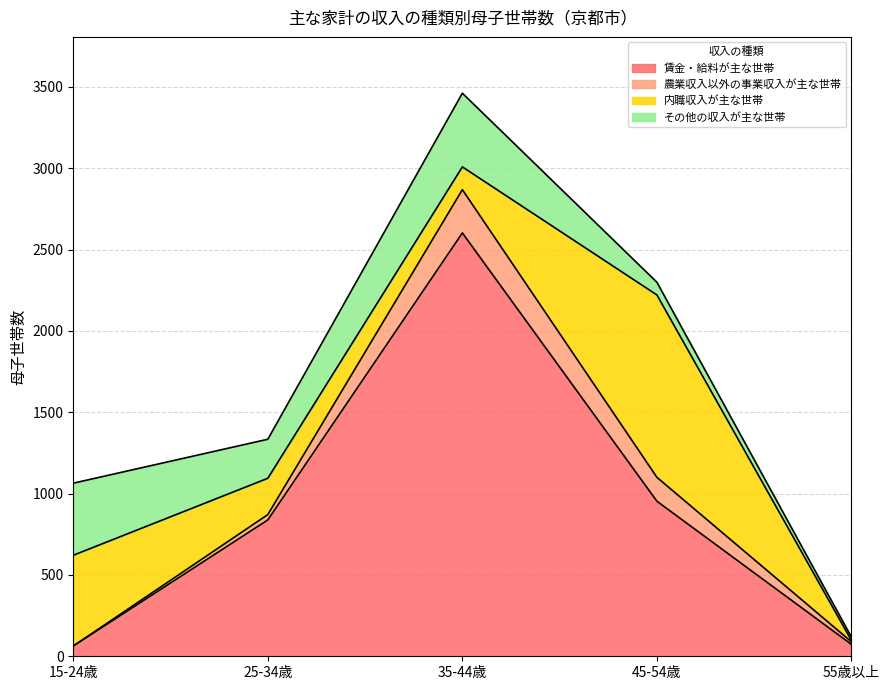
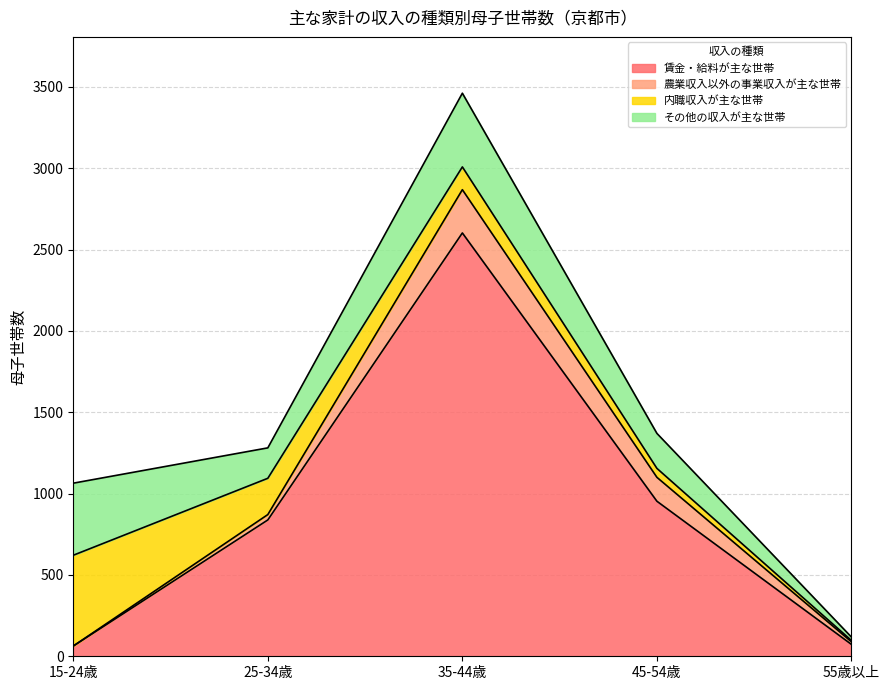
  {
    "内職収入が主な世帯": {
      "15-24歳": 560,
      "25-34歳": 220,
      "35-44歳": 140,
-     "45-54歳": 1120
+     "45-54歳": 60
    },
    "その他の収入が主な世帯": {
      "15-24歳": 440,
-     "25-34歳": 240,
+     "25-34歳": 190,
      "35-44歳": 450,
-     "45-54歳": 80,
+     "45-54歳": 220,
      "55歳以上": 20
    }
  }
